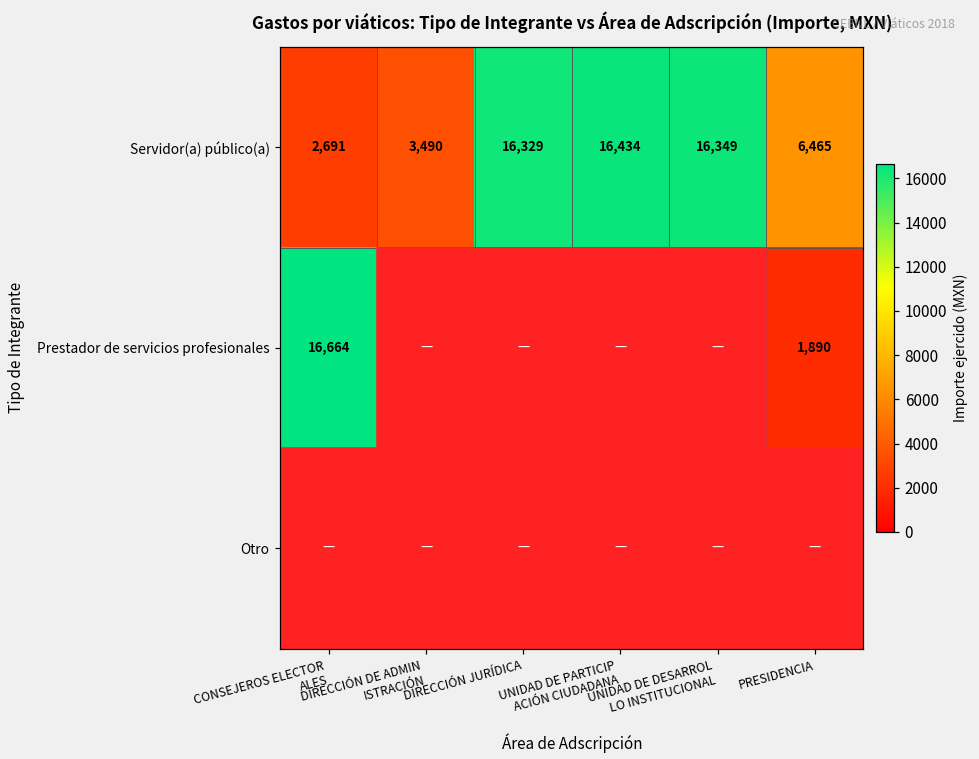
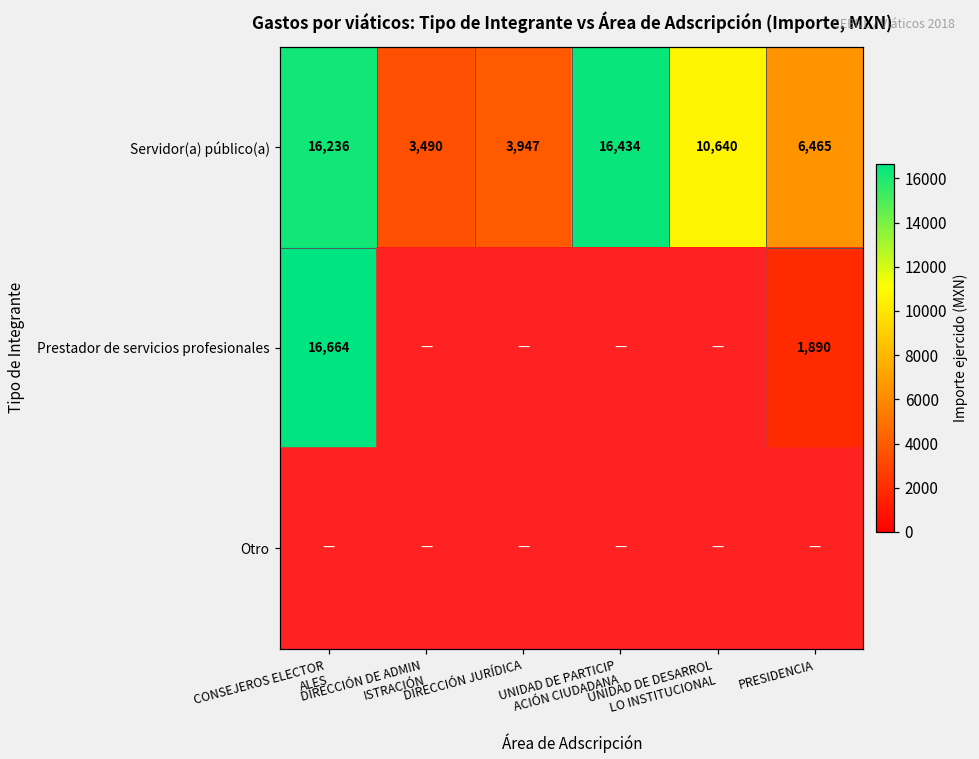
  {
    "Servidor(a) público(a)": {
-     "CONSEJEROS ELECTOR ALES": "2,691",
+     "CONSEJEROS ELECTOR ALES": "16,236",
      "DIRECCIÓN DE ADMIN ISTRACIÓN": "3,490",
-     "DIRECCIÓN JURÍDICA": "16,329",
+     "DIRECCIÓN JURÍDICA": "3,947",
      "UNIDAD DE PARTICIP ACIÓN CIUDADANA": "16,434",
-     "UNIDAD DE DESARROL LO INSTITUCIONAL": "16,349",
+     "UNIDAD DE DESARROL LO INSTITUCIONAL": "10,640",
      "PRESIDENCIA": "6,465"
    },
    "Prestador de servicios profesionales": {
      "CONSEJEROS ELECTOR ALES": "16,664",
      "PRESIDENCIA": "1,890"
    }
  }
